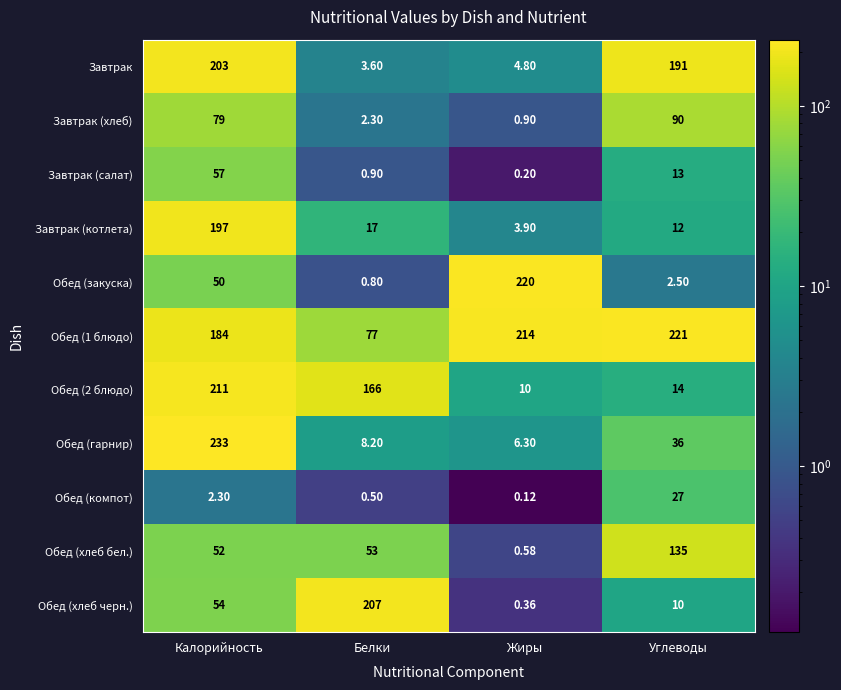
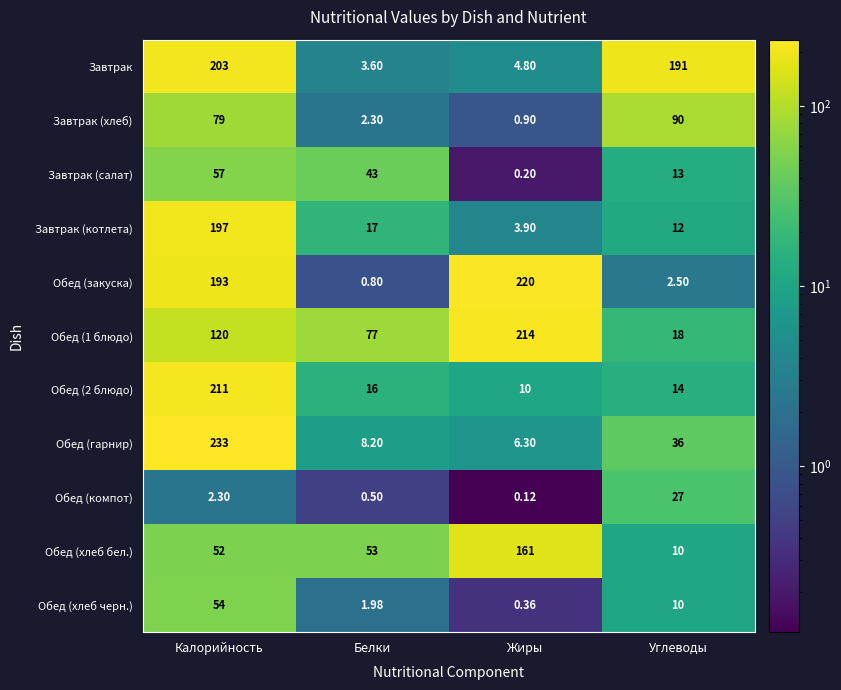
  {
    "Завтрак": {
      "Калорийность": 203,
      "Белки": 3.60,
      "Жиры": 4.80,
      "Углеводы": 191
    },
    "Завтрак (хлеб)": {
      "Калорийность": 79,
      "Белки": 2.30,
      "Жиры": 0.90,
      "Углеводы": 90
    },
    "Завтрак (салат)": {
      "Калорийность": 57,
-     "Белки": 0.90,
+     "Белки": 43,
      "Жиры": 0.20,
      "Углеводы": 13
    },
    "Завтрак (котлета)": {
      "Калорийность": 197,
      "Белки": 17,
      "Жиры": 3.90,
      "Углеводы": 12
    },
    "Обед (закуска)": {
-     "Калорийность": 50,
+     "Калорийность": 193,
      "Белки": 0.80,
      "Жиры": 220,
      "Углеводы": 2.50
    },
    "Обед (1 блюдо)": {
-     "Калорийность": 184,
+     "Калорийность": 120,
      "Белки": 77,
      "Жиры": 214,
-     "Углеводы": 221
+     "Углеводы": 18
    },
    "Обед (2 блюдо)": {
      "Калорийность": 211,
-     "Белки": 166,
+     "Белки": 16,
      "Жиры": 10,
      "Углеводы": 14
    },
    "Обед (гарнир)": {
      "Калорийность": 233,
      "Белки": 8.20,
      "Жиры": 6.30,
      "Углеводы": 36
    },
    "Обед (компот)": {
      "Калорийность": 2.30,
      "Белки": 0.50,
      "Жиры": 0.12,
      "Углеводы": 27
    },
    "Обед (хлеб бел.)": {
      "Калорийность": 52,
      "Белки": 53,
-     "Жиры": 0.58,
-     "Углеводы": 135
+     "Жиры": 161,
+     "Углеводы": 10
    },
    "Обед (хлеб черн.)": {
      "Калорийность": 54,
-     "Белки": 207,
+     "Белки": 1.98,
      "Жиры": 0.36,
      "Углеводы": 10
    }
  }
